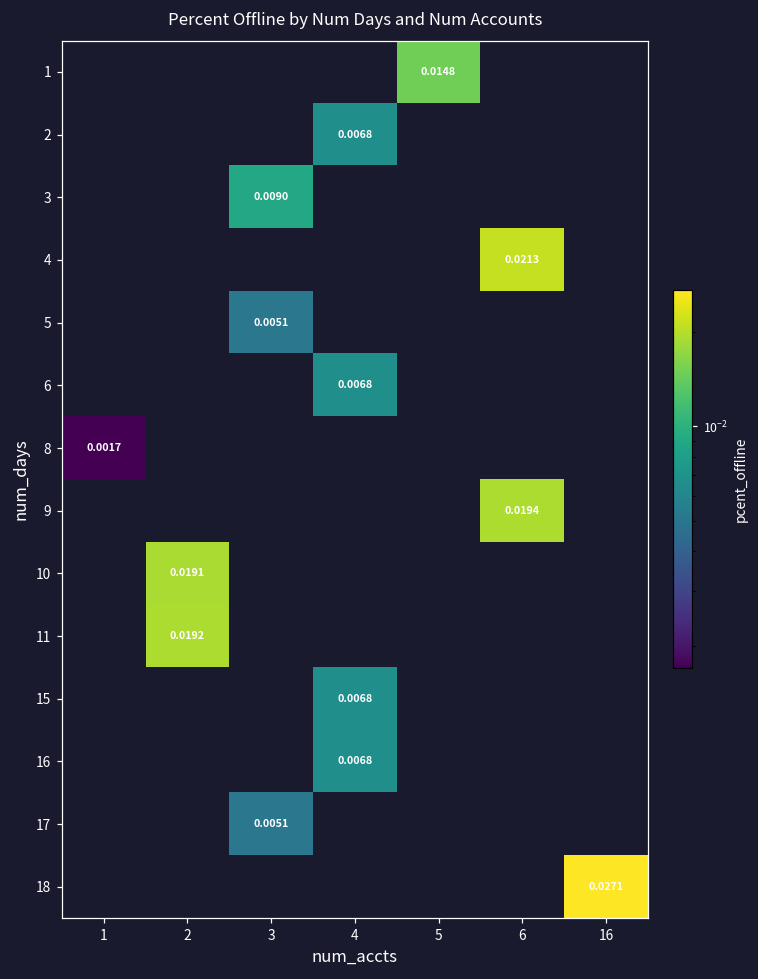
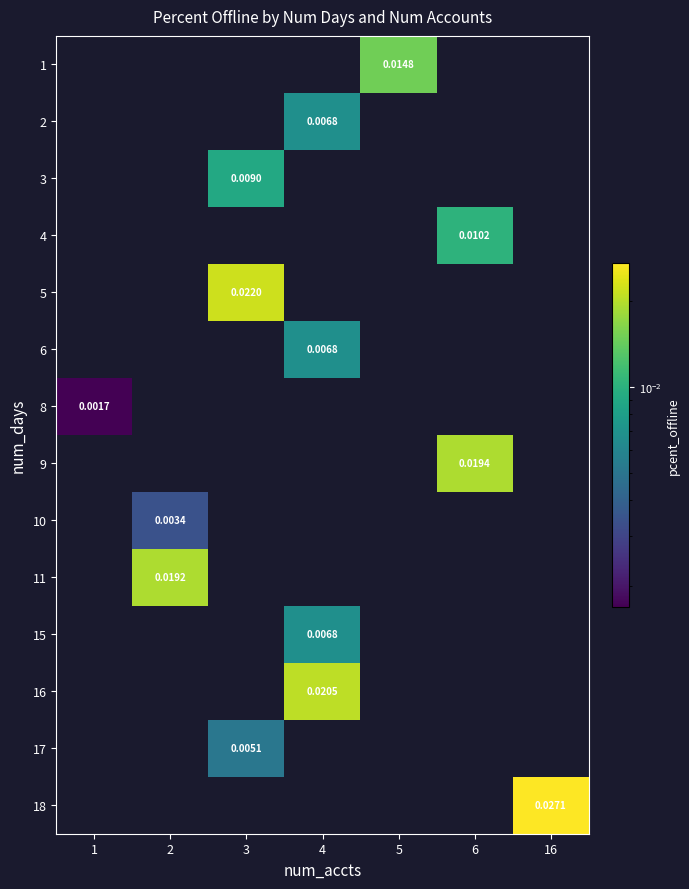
  {
    "1": {
      "5": 0.0148
    },
    "2": {
      "4": 0.0068
    },
    "3": {
      "3": 0.0090
    },
    "4": {
-     "6": 0.0213
+     "6": 0.0102
    },
    "5": {
-     "3": 0.0051
+     "3": 0.0220
    },
    "6": {
      "4": 0.0068
    },
    "8": {
      "1": 0.0017
    },
    "9": {
      "6": 0.0194
    },
    "10": {
-     "2": 0.0191
+     "2": 0.0034
    },
    "11": {
      "2": 0.0192
    },
    "15": {
      "4": 0.0068
    },
    "16": {
-     "4": 0.0068
+     "4": 0.0205
    },
    "17": {
      "3": 0.0051
    },
    "18": {
      "16": 0.0271
    }
  }
